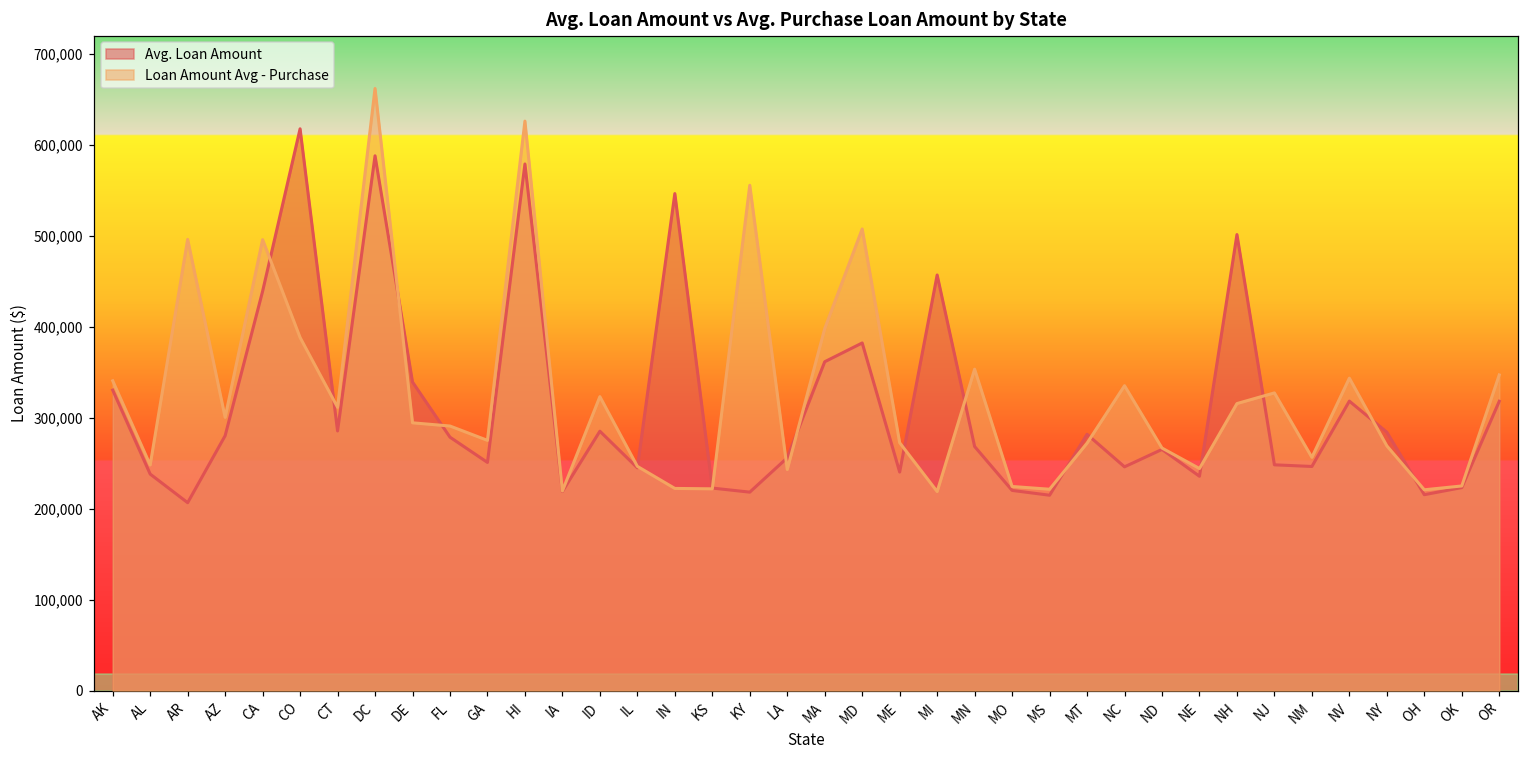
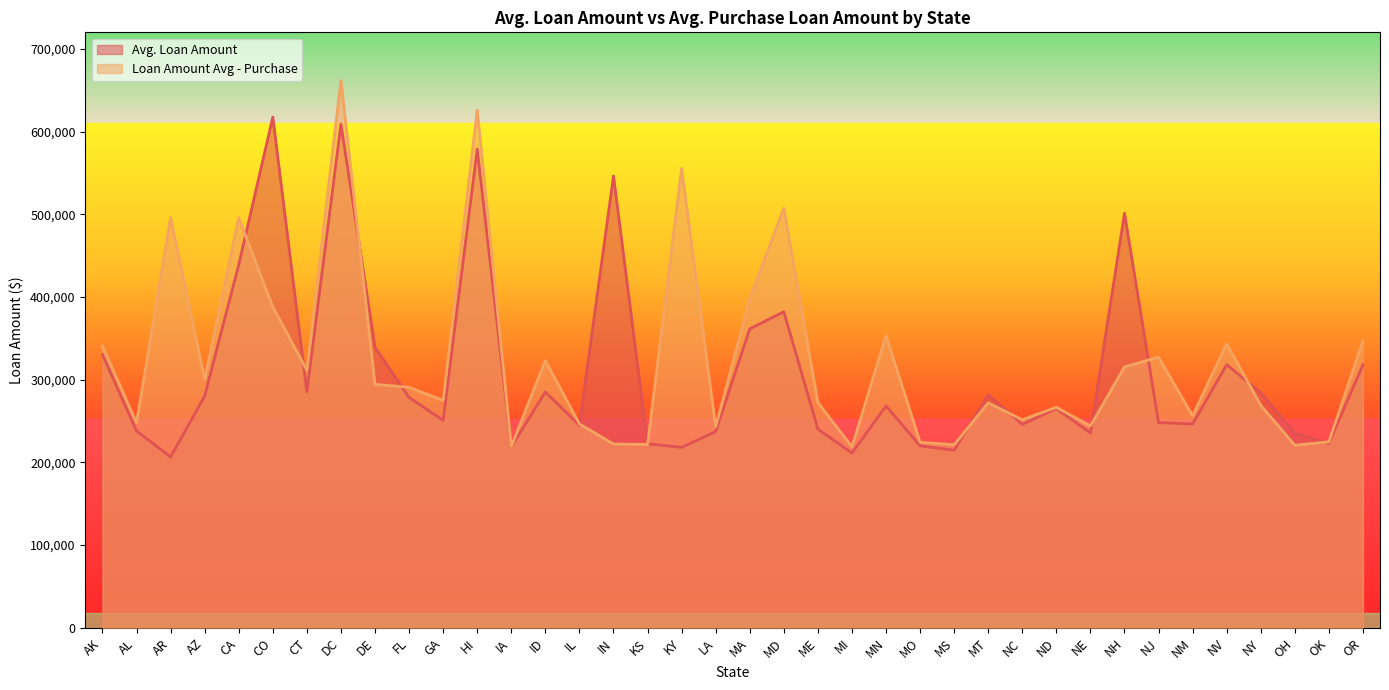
  {
    "Avg. Loan Amount": {
      "AK": "330,000",
      "AL": "240,000",
      "AR": "210,000",
      "AZ": "280,000",
      "CA": "440,000",
      "CO": "620,000",
      "CT": "290,000",
-     "DC": "590,000",
+     "DC": "610,000",
      "DE": "340,000",
      "FL": "280,000",
      "GA": "250,000",
      "HI": "580,000",
      "ID": "290,000",
      "IN": "550,000",
      "KY": "220,000",
-     "LA": "260,000",
+     "LA": "240,000",
      "MA": "360,000",
      "MD": "380,000",
      "ME": "240,000",
-     "MI": "460,000",
+     "MI": "210,000",
      "MN": "270,000",
      "MO": "220,000",
      "MS": "210,000",
      "MT": "280,000",
      "NC": "250,000",
      "NE": "240,000",
      "NH": "500,000",
      "NJ": "250,000",
      "NM": "250,000",
      "NV": "320,000",
      "NY": "280,000",
-     "OH": "220,000",
+     "OH": "240,000",
      "OR": "320,000"
    },
    "Loan Amount Avg - Purchase": {
      "AK": "340,000",
      "AL": "250,000",
      "AR": "500,000",
      "AZ": "300,000",
      "CA": "500,000",
      "CO": "390,000",
      "CT": "310,000",
      "DC": "660,000",
      "DE": "290,000",
      "FL": "290,000",
      "GA": "280,000",
      "HI": "630,000",
      "ID": "320,000",
      "IN": "220,000",
      "KY": "560,000",
      "LA": "240,000",
      "MA": "400,000",
      "MD": "510,000",
      "ME": "270,000",
      "MI": "220,000",
      "MN": "350,000",
      "MO": "220,000",
      "MS": "220,000",
      "MT": "270,000",
-     "NC": "340,000",
+     "NC": "250,000",
      "NE": "240,000",
      "NH": "320,000",
      "NJ": "330,000",
      "NM": "260,000",
      "NV": "340,000",
      "NY": "270,000",
      "OH": "220,000",
      "OR": "350,000"
    }
  }
